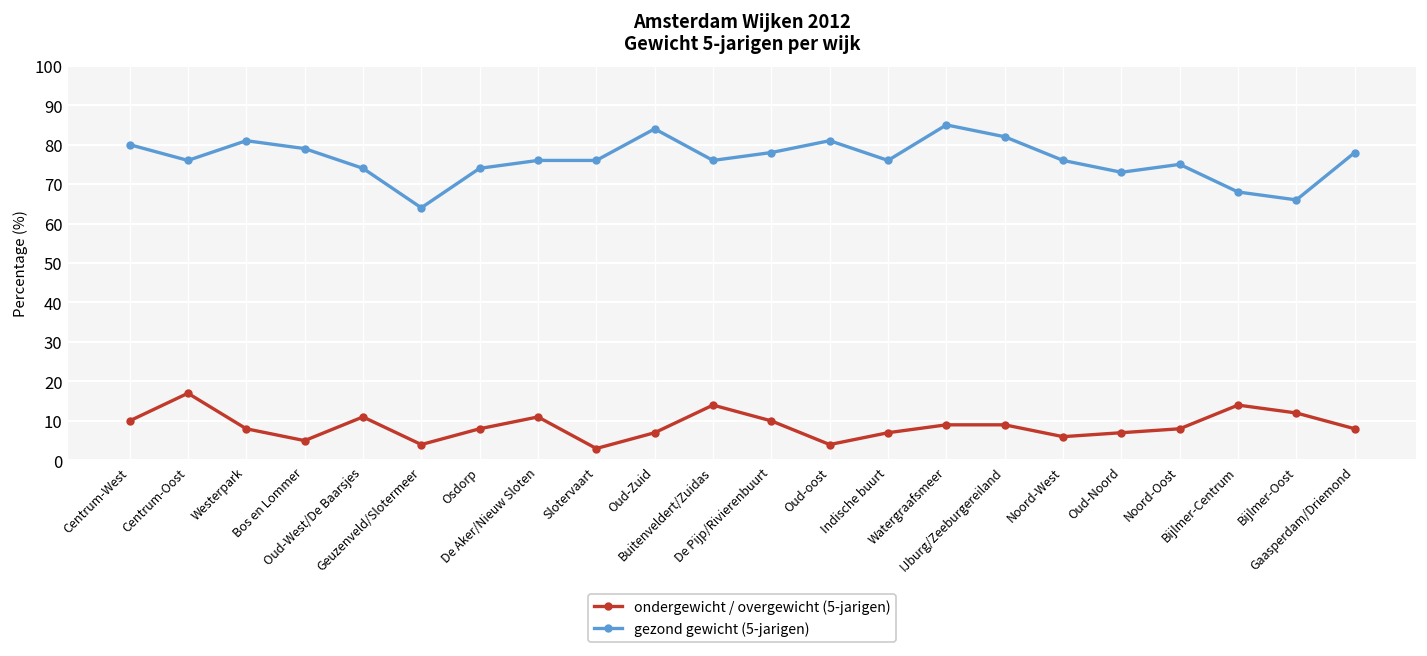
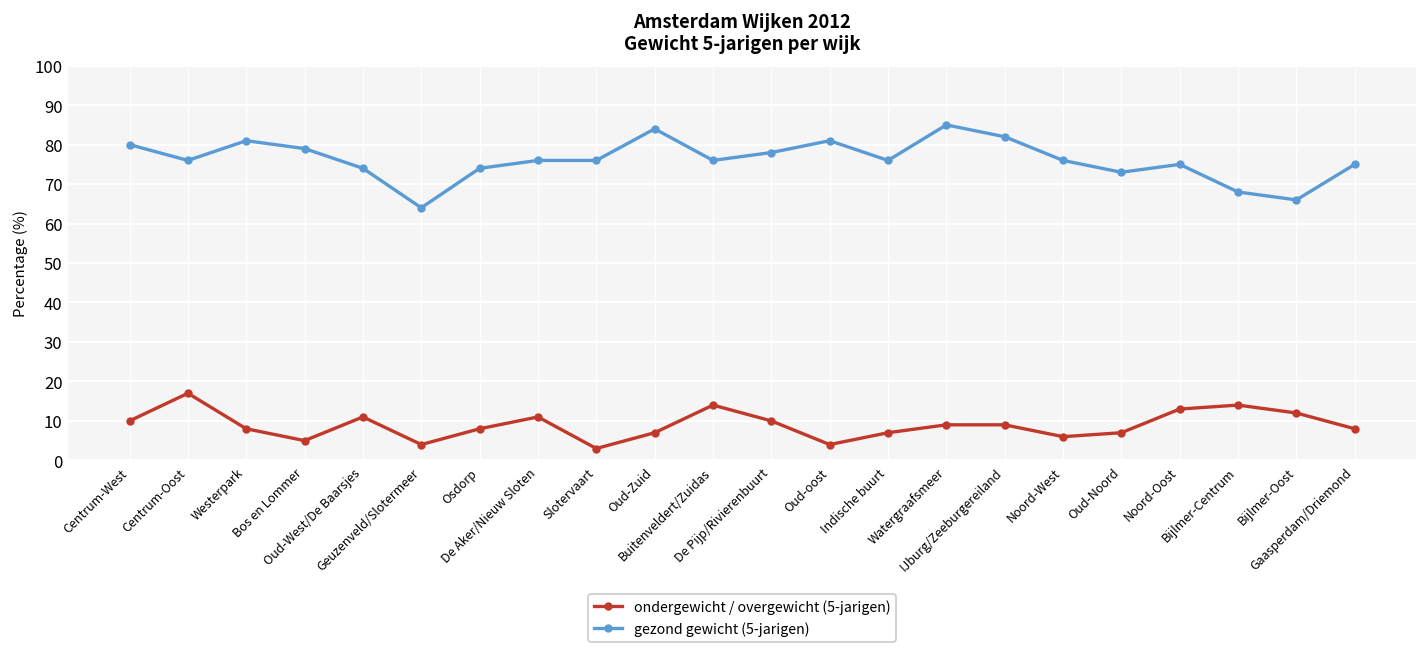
  {
    "ondergewicht / overgewicht (5-jarigen)": {
      "Centrum-West": 10,
      "Centrum-Oost": 17,
      "Westerpark": 8,
      "Bos en Lommer": 5,
      "Oud-West/De Baarsjes": 11,
      "Geuzenveld/Slotermeer": 4,
      "Osdorp": 8,
      "De Aker/Nieuw Sloten": 11,
      "Slotervaart": 3,
      "Oud-Zuid": 7,
      "Buitenveldert/Zuidas": 14,
      "De Pijp/Rivierenbuurt": 10,
      "Oud-oost": 4,
      "Indische buurt": 7,
      "Watergraafsmeer": 9,
      "IJburg/Zeeburgereiland": 9,
      "Noord-West": 6,
      "Oud-Noord": 7,
-     "Noord-Oost": 8,
+     "Noord-Oost": 13,
      "Bijlmer-Centrum": 14,
      "Bijlmer-Oost": 12,
      "Gaasperdam/Driemond": 8
    },
    "gezond gewicht (5-jarigen)": {
      "Centrum-West": 80,
      "Centrum-Oost": 76,
      "Westerpark": 81,
      "Bos en Lommer": 79,
      "Oud-West/De Baarsjes": 74,
      "Geuzenveld/Slotermeer": 64,
      "Osdorp": 74,
      "De Aker/Nieuw Sloten": 76,
      "Slotervaart": 76,
      "Oud-Zuid": 84,
      "Buitenveldert/Zuidas": 76,
      "De Pijp/Rivierenbuurt": 78,
      "Oud-oost": 81,
      "Indische buurt": 76,
      "Watergraafsmeer": 85,
      "IJburg/Zeeburgereiland": 82,
      "Noord-West": 76,
      "Oud-Noord": 73,
      "Noord-Oost": 75,
      "Bijlmer-Centrum": 68,
      "Bijlmer-Oost": 66,
-     "Gaasperdam/Driemond": 78
+     "Gaasperdam/Driemond": 75
    }
  }
